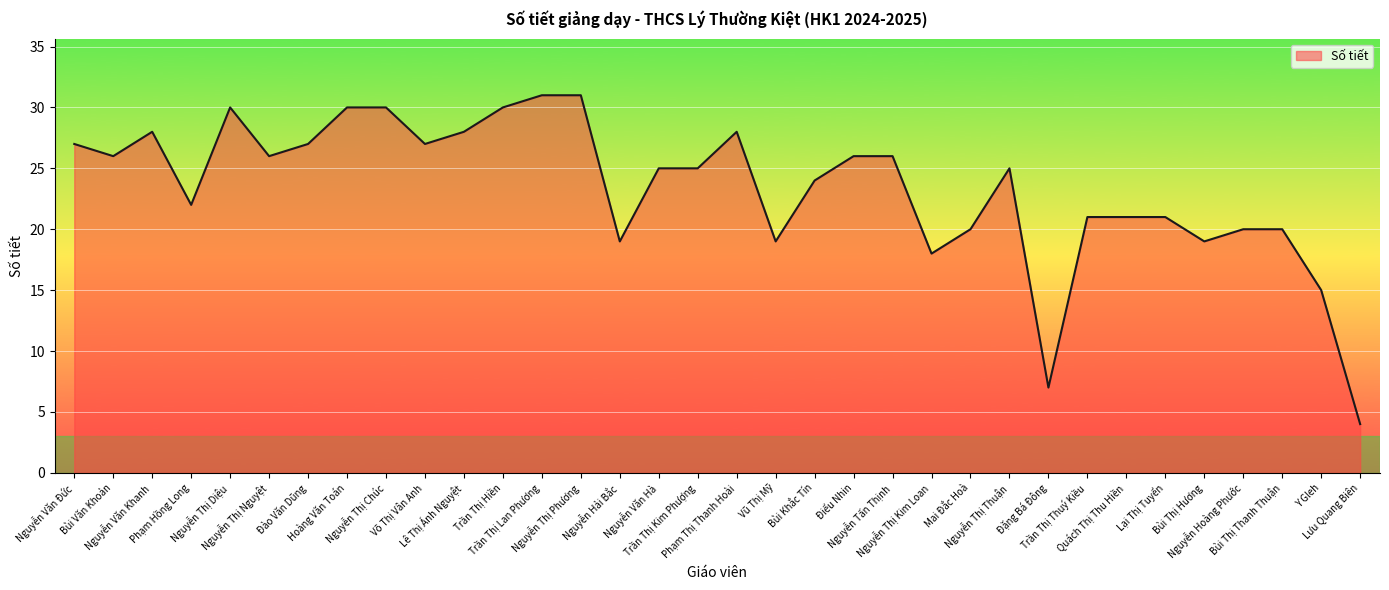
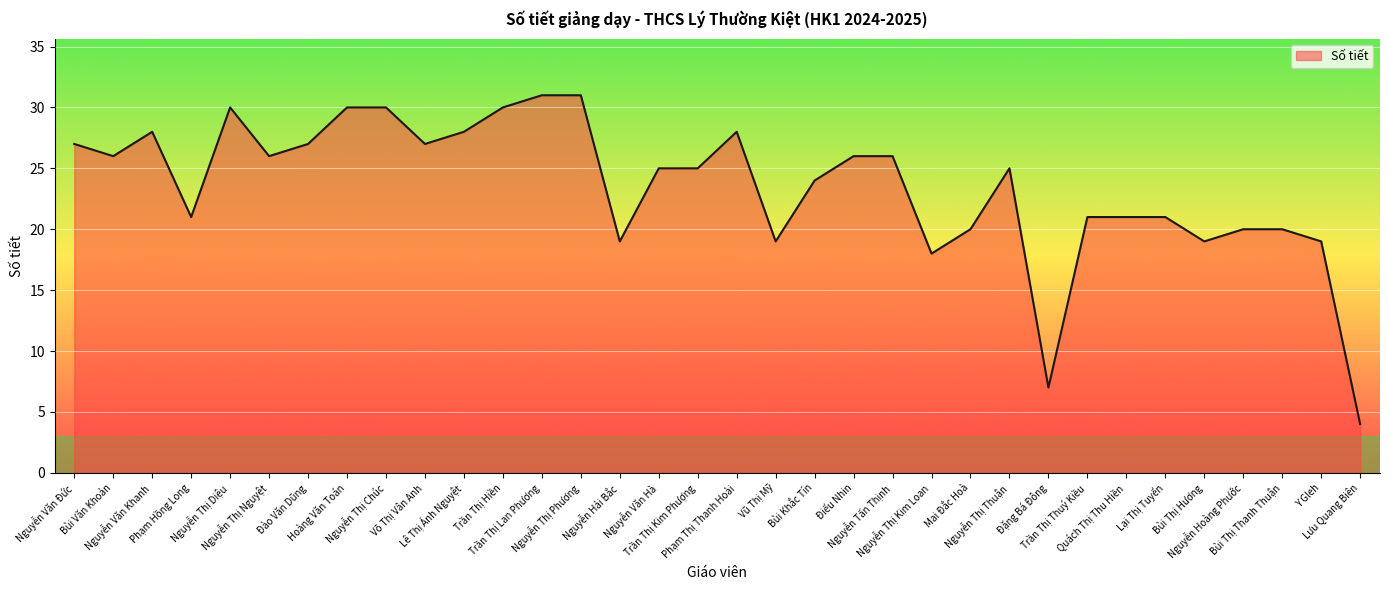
  {
    "Nguyễn Văn Đức": 27,
    "Bùi Văn Khoản": 26,
    "Nguyễn Văn Khanh": 28,
-   "Phạm Hồng Long": 22,
+   "Phạm Hồng Long": 21,
    "Nguyễn Thị Diệu": 30,
    "Nguyễn Thị Nguyệt": 26,
    "Đào Văn Dũng": 27,
    "Hoàng Văn Toán": 30,
    "Nguyễn Thị Chúc": 30,
    "Võ Thị Vân Anh": 27,
    "Lê Thị Ánh Nguyệt": 28,
    "Trần Thị Hiền": 30,
    "Trần Thị Lan Phương": 31,
    "Nguyễn Thị Phương": 31,
    "Nguyễn Hải Bắc": 19,
    "Nguyễn Văn Hà": 25,
    "Trần Thị Kim Phượng": 25,
    "Phạm Thị Thanh Hoài": 28,
    "Vũ Thị Mỹ": 19,
    "Bùi Khắc Tín": 24,
    "Điểu Nhin": 26,
    "Nguyễn Tấn Thịnh": 26,
    "Nguyễn Thị Kim Loan": 18,
    "Mai Đắc Hoà": 20,
    "Nguyễn Thị Thuận": 25,
    "Đặng Bá Đông": 7,
    "Trần Thị Thuý Kiều": 21,
    "Quách Thị Thu Hiền": 21,
    "Lại Thị Tuyển": 21,
    "Bùi Thị Hương": 19,
    "Nguyễn Hoàng Phước": 20,
    "Bùi Thị Thanh Thuận": 20,
-   "Y Gleh": 15,
+   "Y Gleh": 19,
    "Lưu Quang Biên": 4
  }
